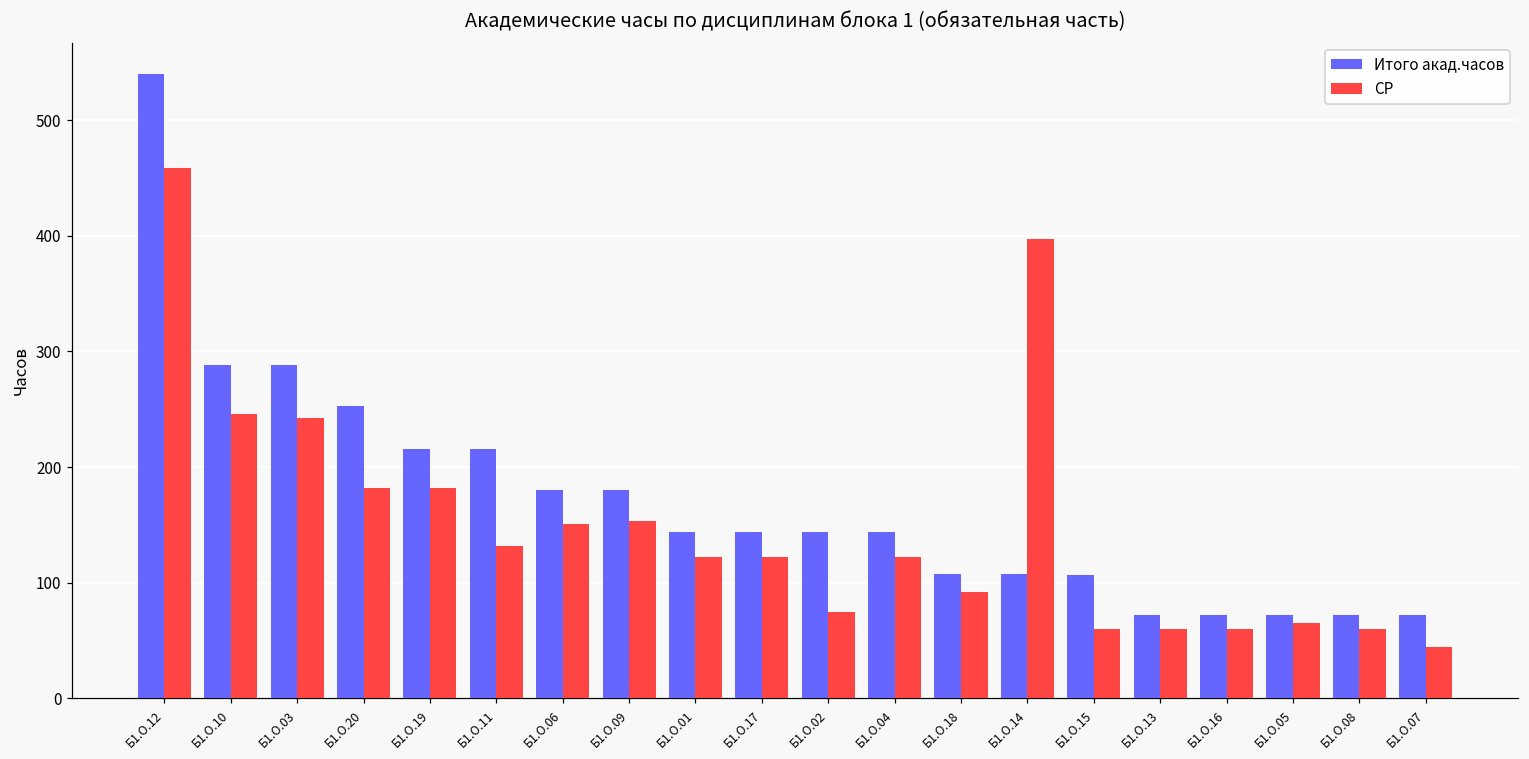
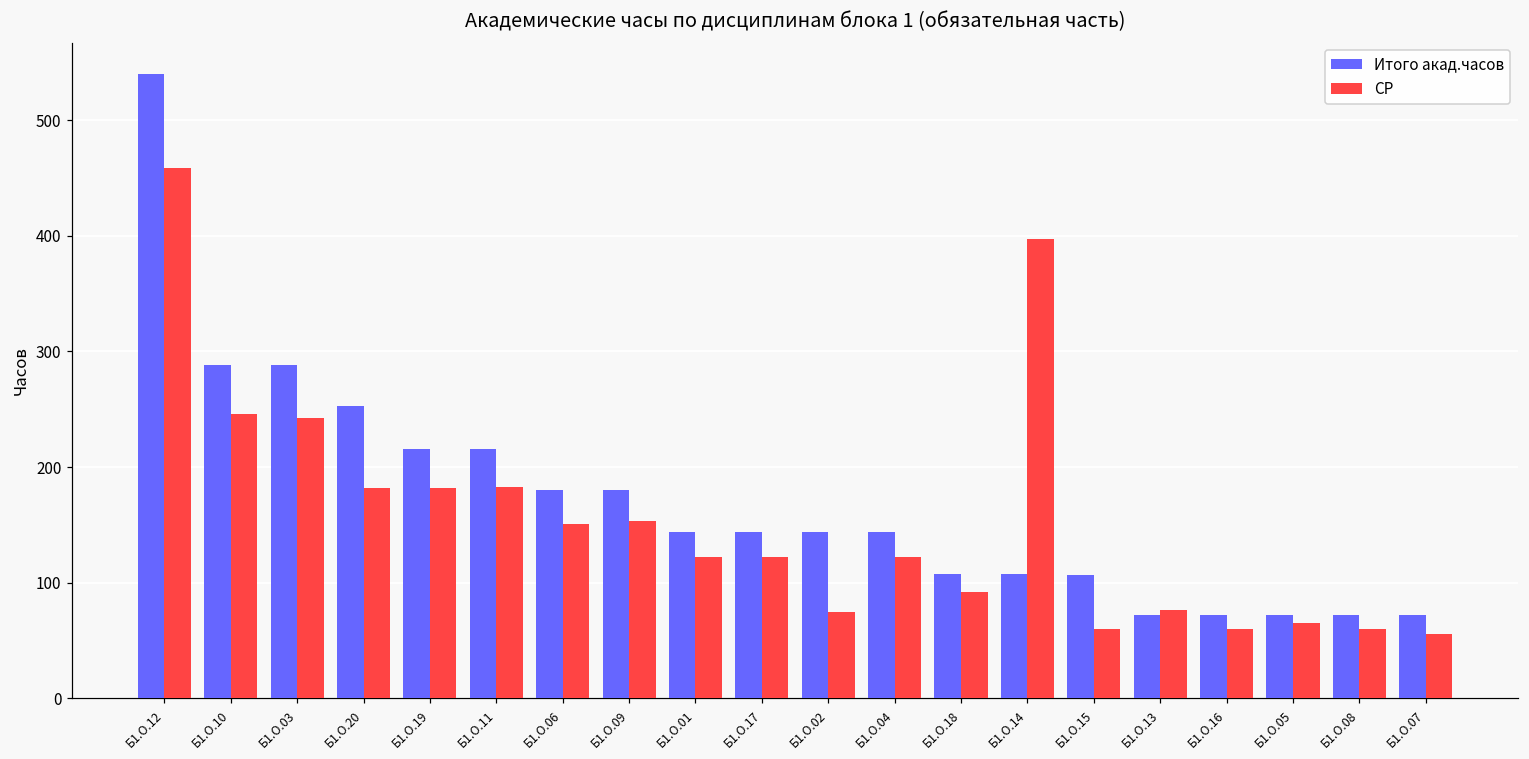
  {
    "Итого акад.часов": {
      "Б1.О.12": 540,
      "Б1.О.10": 288,
      "Б1.О.03": 288,
      "Б1.О.20": 253,
      "Б1.О.19": 216,
      "Б1.О.11": 216,
      "Б1.О.06": 180,
      "Б1.О.09": 180,
      "Б1.О.01": 144,
      "Б1.О.17": 144,
      "Б1.О.02": 144,
      "Б1.О.04": 144,
      "Б1.О.18": 108,
      "Б1.О.14": 108,
      "Б1.О.15": 107,
      "Б1.О.13": 72,
      "Б1.О.16": 72,
      "Б1.О.05": 72,
      "Б1.О.08": 72,
      "Б1.О.07": 72
    },
    "СР": {
      "Б1.О.12": 458,
      "Б1.О.10": 246,
      "Б1.О.03": 242,
      "Б1.О.20": 182,
      "Б1.О.19": 182,
-     "Б1.О.11": 132,
+     "Б1.О.11": 183,
      "Б1.О.06": 151,
      "Б1.О.09": 154,
      "Б1.О.01": 123,
      "Б1.О.17": 123,
      "Б1.О.02": 75,
      "Б1.О.04": 123,
      "Б1.О.18": 92,
      "Б1.О.14": 397,
      "Б1.О.15": 60,
-     "Б1.О.13": 60,
+     "Б1.О.13": 76,
      "Б1.О.16": 60,
      "Б1.О.05": 66,
      "Б1.О.08": 60,
-     "Б1.О.07": 45
+     "Б1.О.07": 56
    }
  }
